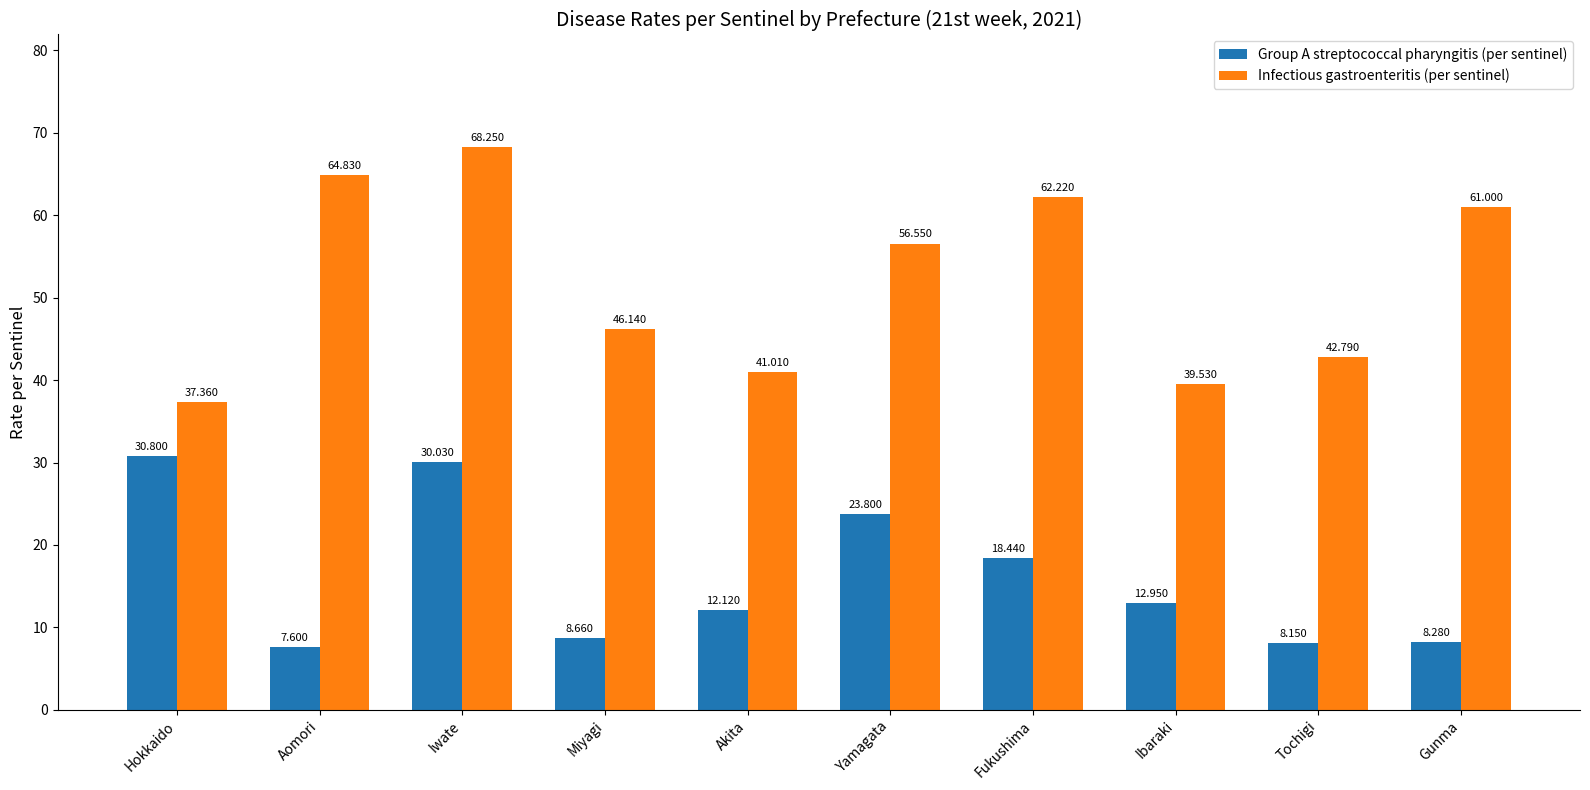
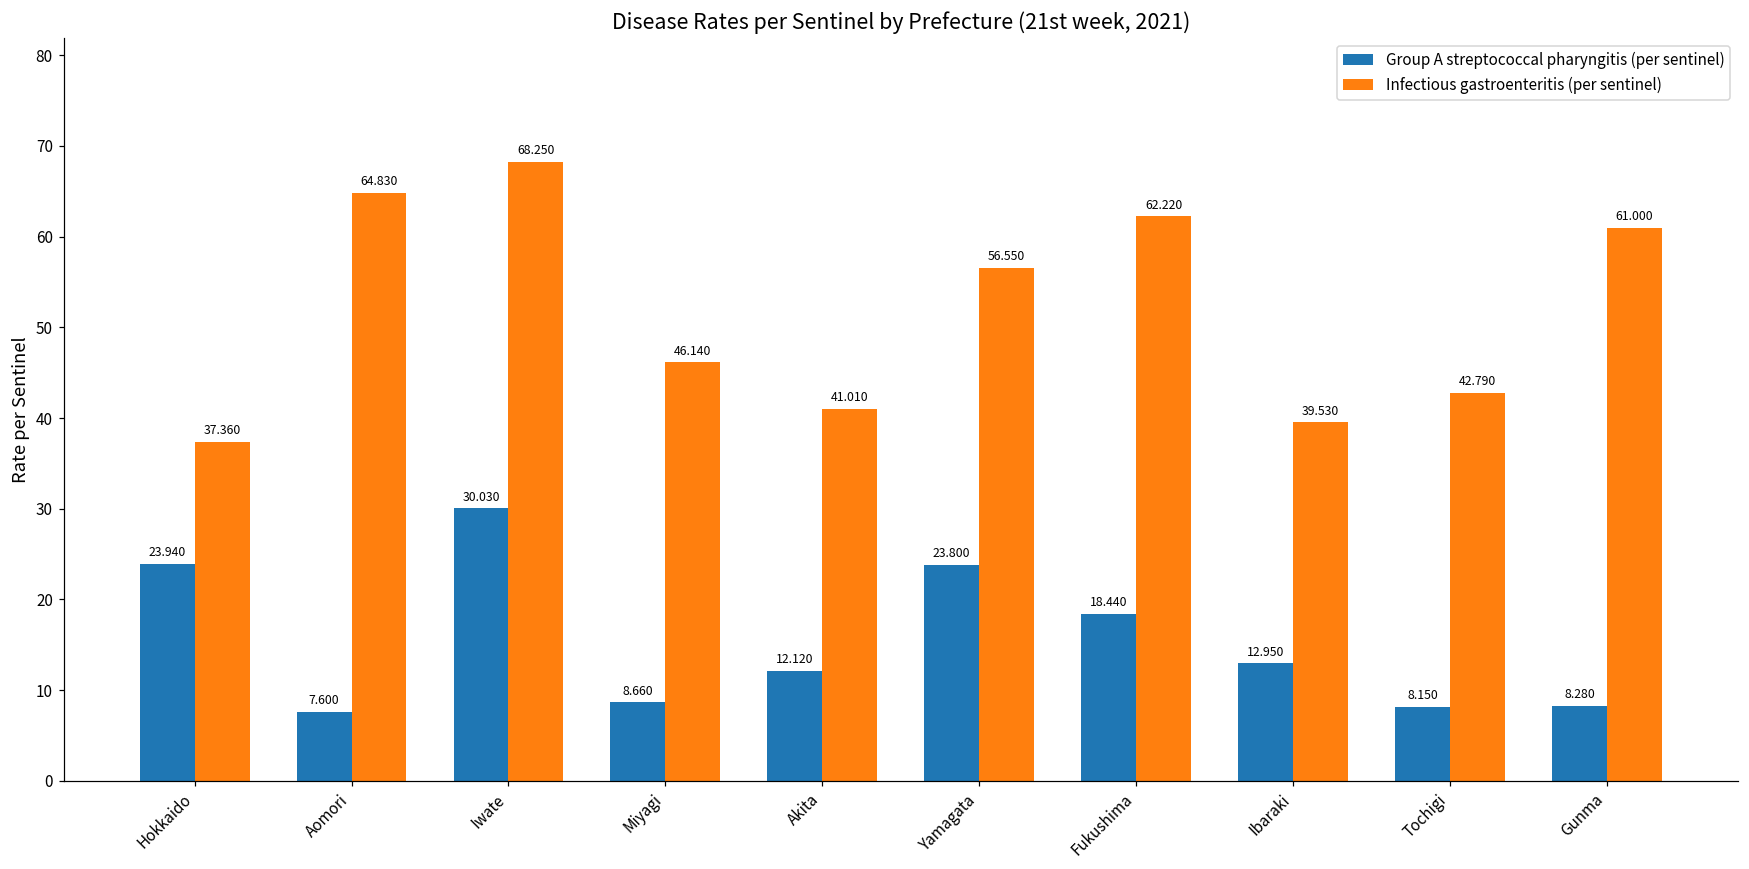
  {
    "Group A streptococcal pharyngitis (per sentinel)": {
-     "Hokkaido": 30.800,
+     "Hokkaido": 23.940,
      "Aomori": 7.600,
      "Iwate": 30.030,
      "Miyagi": 8.660,
      "Akita": 12.120,
      "Yamagata": 23.800,
      "Fukushima": 18.440,
      "Ibaraki": 12.950,
      "Tochigi": 8.150,
      "Gunma": 8.280
    },
    "Infectious gastroenteritis (per sentinel)": {
      "Hokkaido": 37.360,
      "Aomori": 64.830,
      "Iwate": 68.250,
      "Miyagi": 46.140,
      "Akita": 41.010,
      "Yamagata": 56.550,
      "Fukushima": 62.220,
      "Ibaraki": 39.530,
      "Tochigi": 42.790,
      "Gunma": 61.000
    }
  }
